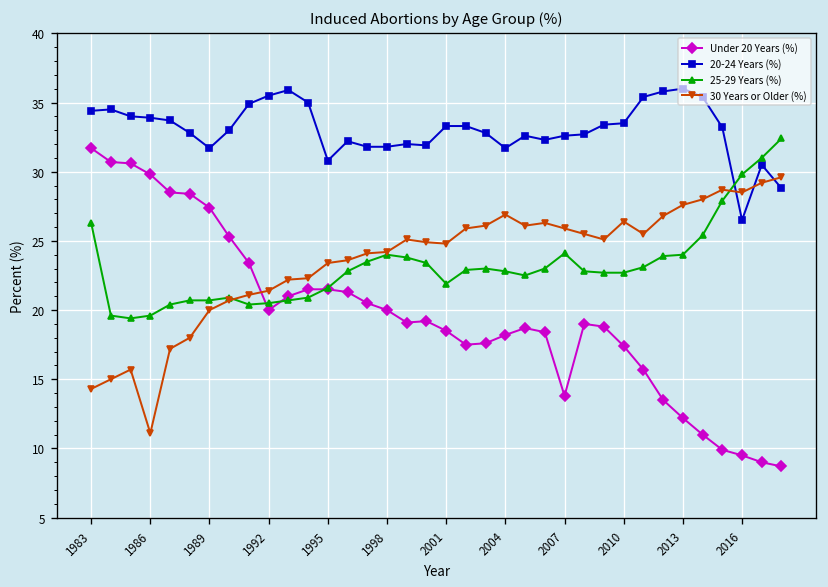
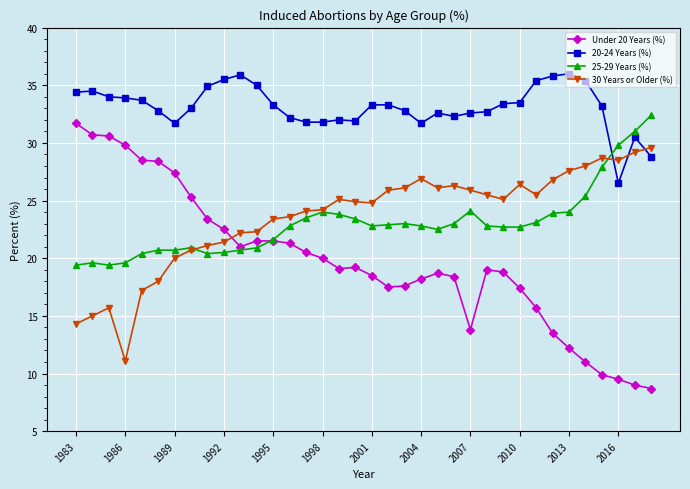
  {
    "Under 20 Years (%)": {
      "1983": 31.7,
      "1986": 29.8,
      "1989": 27.4,
-     "1992": 20.0,
+     "1992": 22.5,
      "1998": 20.0,
      "2001": 18.5,
      "2004": 18.2,
      "2007": 13.8,
      "2010": 17.4,
      "2013": 12.2,
      "2016": 9.5
    },
    "20-24 Years (%)": {
      "1983": 34.4,
      "1986": 33.9,
      "1989": 31.7,
      "1992": 35.5,
-     "1995": 30.8,
+     "1995": 33.3,
      "1998": 31.8,
      "2001": 33.3,
      "2004": 31.7,
      "2007": 32.6,
      "2010": 33.5,
      "2016": 26.5
    },
    "25-29 Years (%)": {
-     "1983": 26.3,
+     "1983": 19.4,
      "1986": 19.6,
      "1989": 20.7,
      "1992": 20.5,
-     "2001": 21.9,
+     "2001": 22.8,
      "2004": 22.8,
      "2007": 24.1,
      "2010": 22.7,
      "2013": 24.0,
      "2016": 29.8
    },
    "30 Years or Older (%)": {
      "1983": 14.3,
      "1986": 11.1,
      "1989": 20.0,
      "1992": 21.4,
      "1995": 23.4,
      "2001": 24.8,
      "2004": 26.9,
      "2007": 25.9,
      "2010": 26.4,
      "2013": 27.6,
      "2016": 28.5
    }
  }
